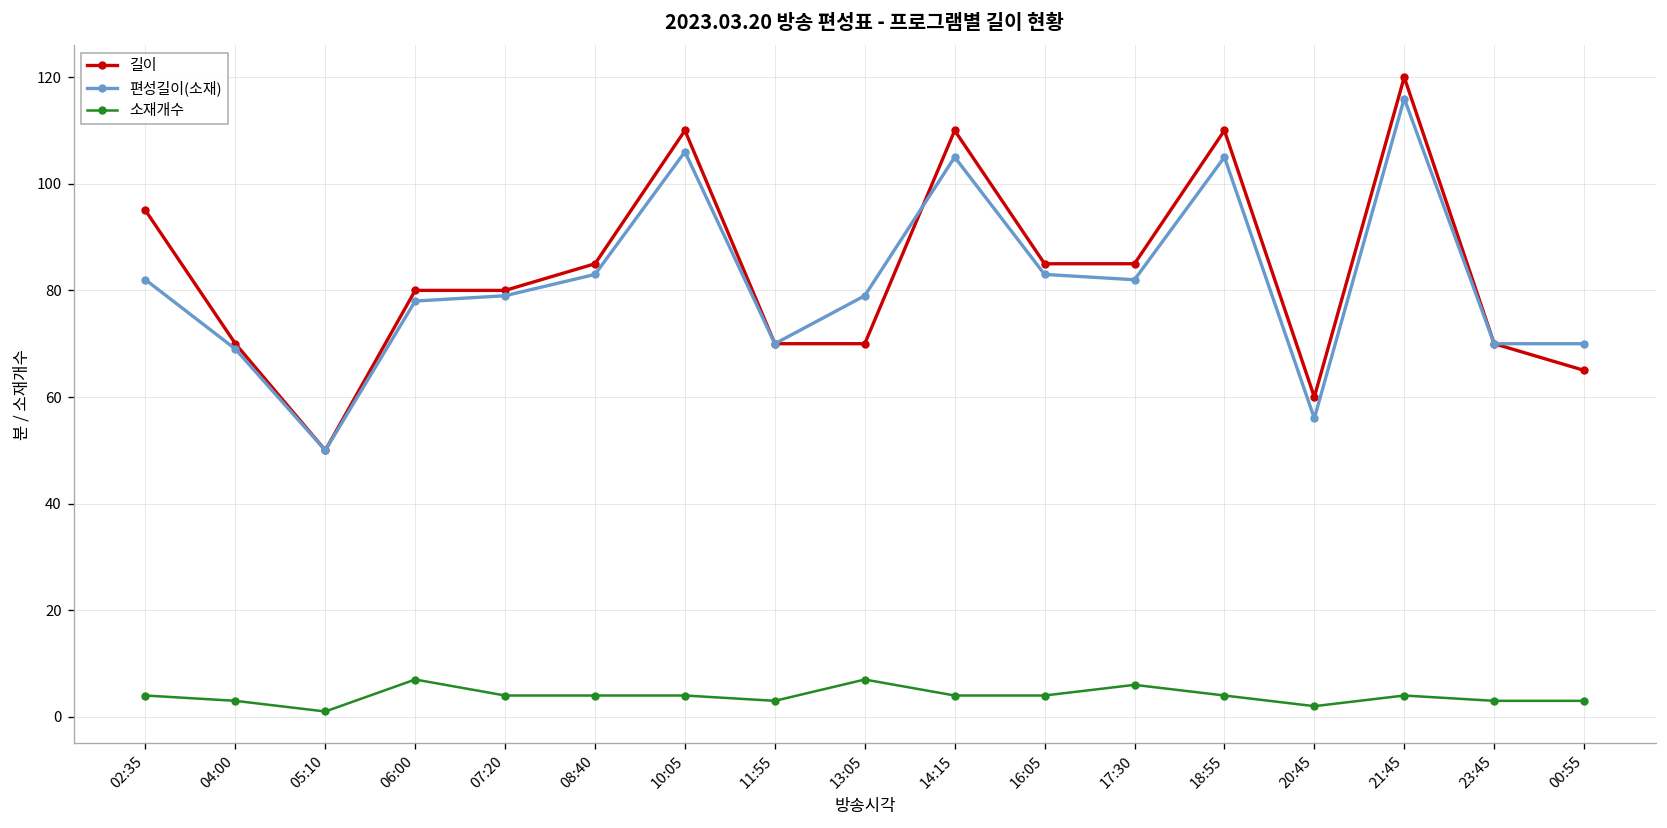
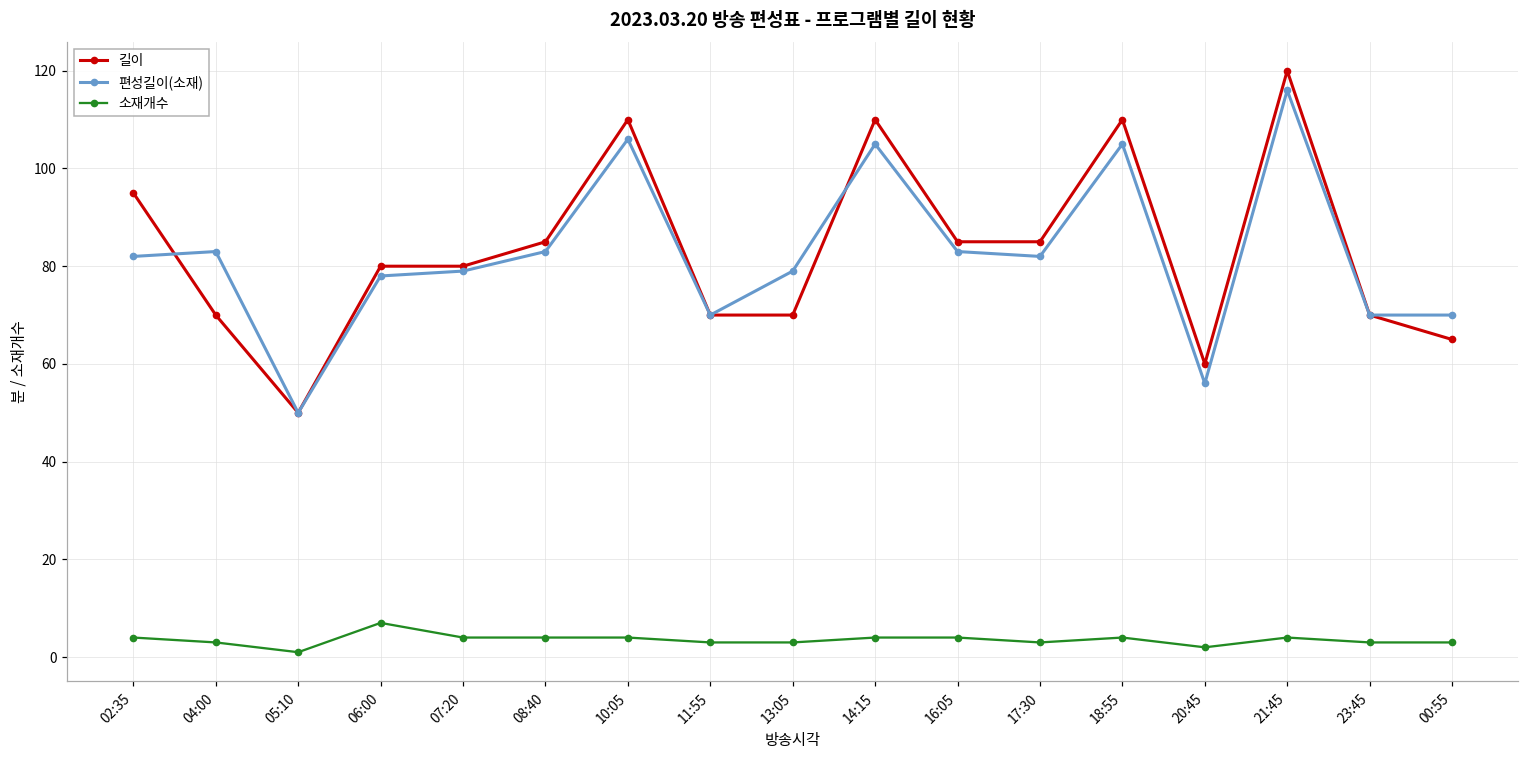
  {
    "길이": {
      "02:35": 95,
      "04:00": 70,
      "06:00": 80,
      "07:20": 80,
      "08:40": 85,
      "10:05": 110,
      "13:05": 70,
      "14:15": 110,
      "16:05": 85,
      "17:30": 85,
      "18:55": 110,
      "20:45": 60,
      "21:45": 120,
      "00:55": 65
    },
    "편성길이(소재)": {
      "02:35": 82,
-     "04:00": 69,
+     "04:00": 83,
      "06:00": 78,
      "07:20": 79,
      "08:40": 83,
      "10:05": 106,
      "13:05": 79,
      "14:15": 105,
      "16:05": 83,
      "17:30": 82,
      "18:55": 105,
      "20:45": 56,
      "21:45": 116,
      "00:55": 70
    },
    "소재개수": {
      "02:35": 4,
      "04:00": 3,
      "05:10": 1,
      "06:00": 7,
      "07:20": 4,
      "08:40": 4,
      "10:05": 4,
      "11:55": 3,
-     "13:05": 7,
+     "13:05": 3,
      "14:15": 4,
      "16:05": 4,
-     "17:30": 6,
+     "17:30": 3,
      "18:55": 4,
      "20:45": 2,
      "21:45": 4,
      "23:45": 3,
      "00:55": 3
    }
  }
